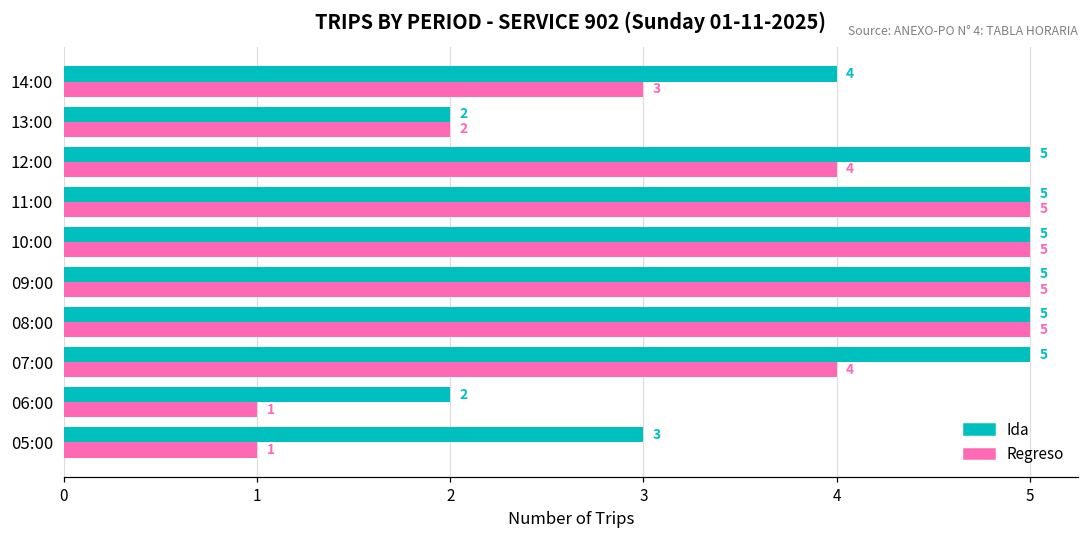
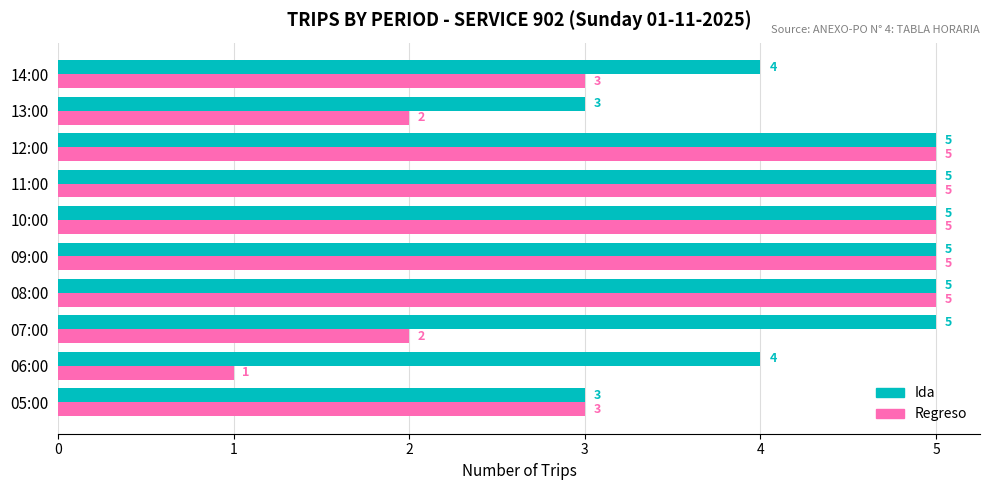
  {
    "Ida": {
      "14:00": 4,
-     "13:00": 2,
+     "13:00": 3,
      "12:00": 5,
      "11:00": 5,
      "10:00": 5,
      "09:00": 5,
      "08:00": 5,
      "07:00": 5,
-     "06:00": 2,
+     "06:00": 4,
      "05:00": 3
    },
    "Regreso": {
      "14:00": 3,
      "13:00": 2,
-     "12:00": 4,
+     "12:00": 5,
      "11:00": 5,
      "10:00": 5,
      "09:00": 5,
      "08:00": 5,
-     "07:00": 4,
+     "07:00": 2,
      "06:00": 1,
-     "05:00": 1
+     "05:00": 3
    }
  }
